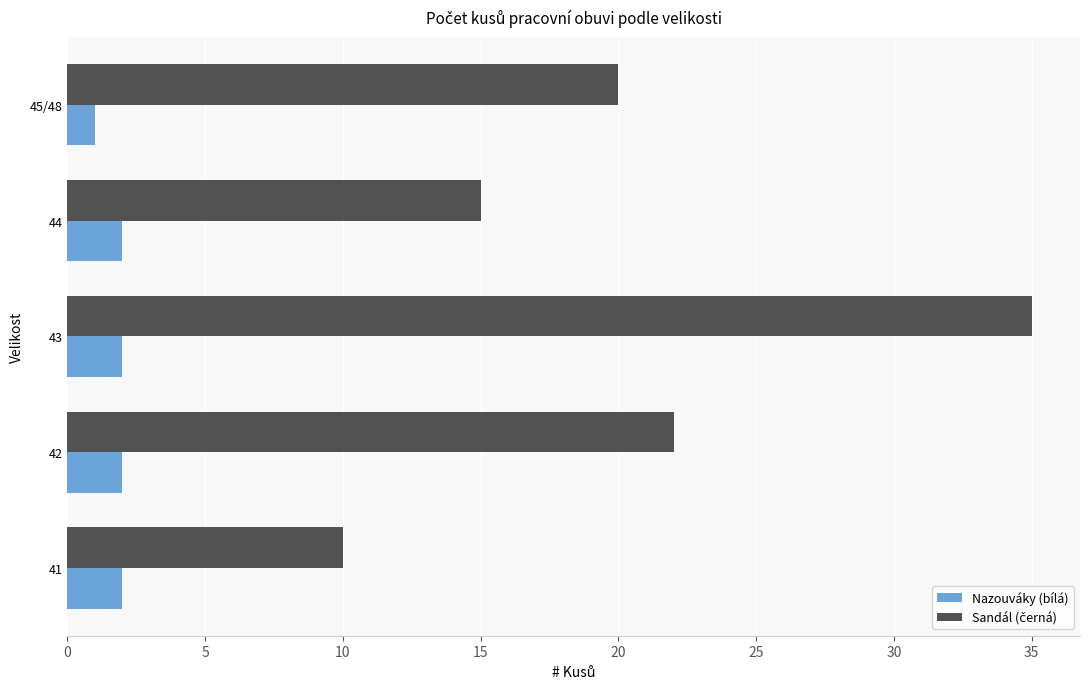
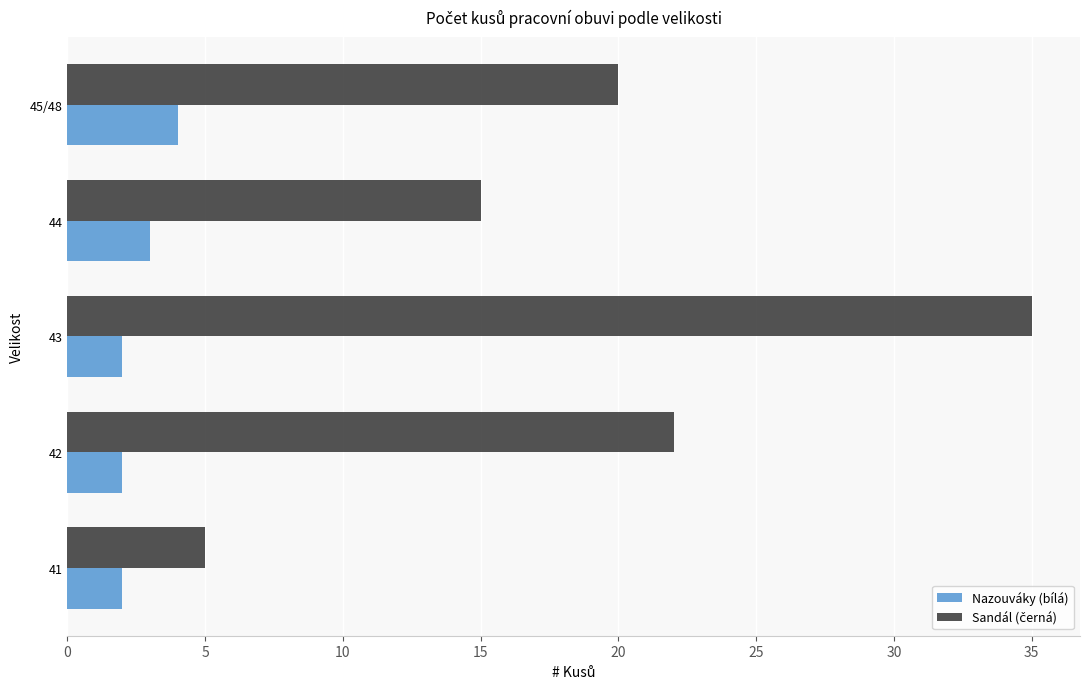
  {
    "Nazouváky (bílá)": {
-     "45/48": 1,
-     "44": 2,
+     "45/48": 4,
+     "44": 3,
      "43": 2,
      "42": 2,
      "41": 2
    },
    "Sandál (černá)": {
      "45/48": 20,
      "44": 15,
      "43": 35,
      "42": 22,
-     "41": 10
+     "41": 5
    }
  }
